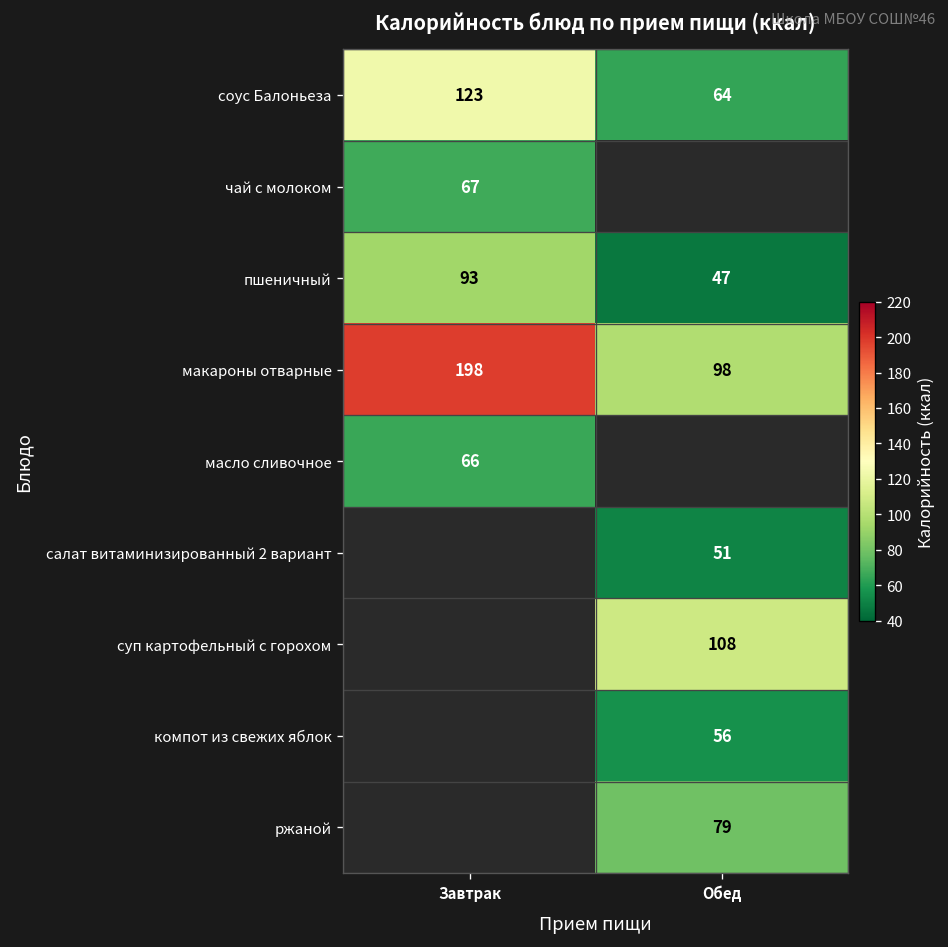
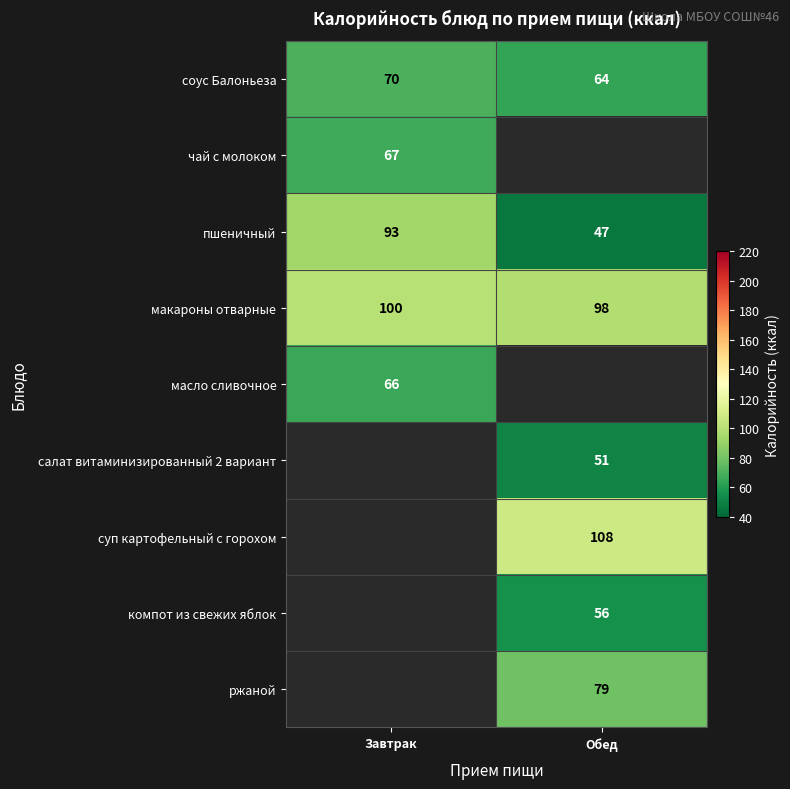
  {
    "соус Балоньеза": {
-     "Завтрак": 123,
+     "Завтрак": 70,
      "Обед": 64
    },
    "чай с молоком": {
      "Завтрак": 67
    },
    "пшеничный": {
      "Завтрак": 93,
      "Обед": 47
    },
    "макароны отварные": {
-     "Завтрак": 198,
+     "Завтрак": 100,
      "Обед": 98
    },
    "масло сливочное": {
      "Завтрак": 66
    },
    "салат витаминизированный 2 вариант": {
      "Обед": 51
    },
    "суп картофельный с горохом": {
      "Обед": 108
    },
    "компот из свежих яблок": {
      "Обед": 56
    },
    "ржаной": {
      "Обед": 79
    }
  }
